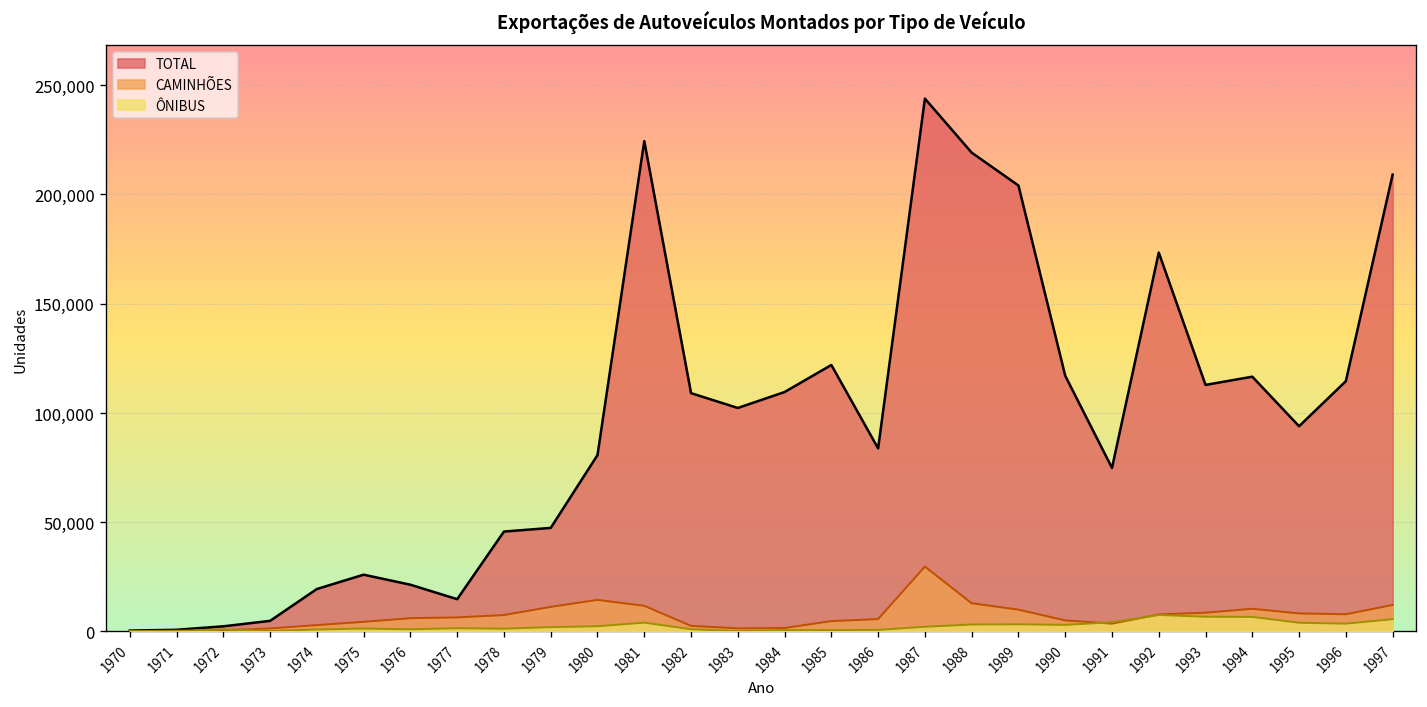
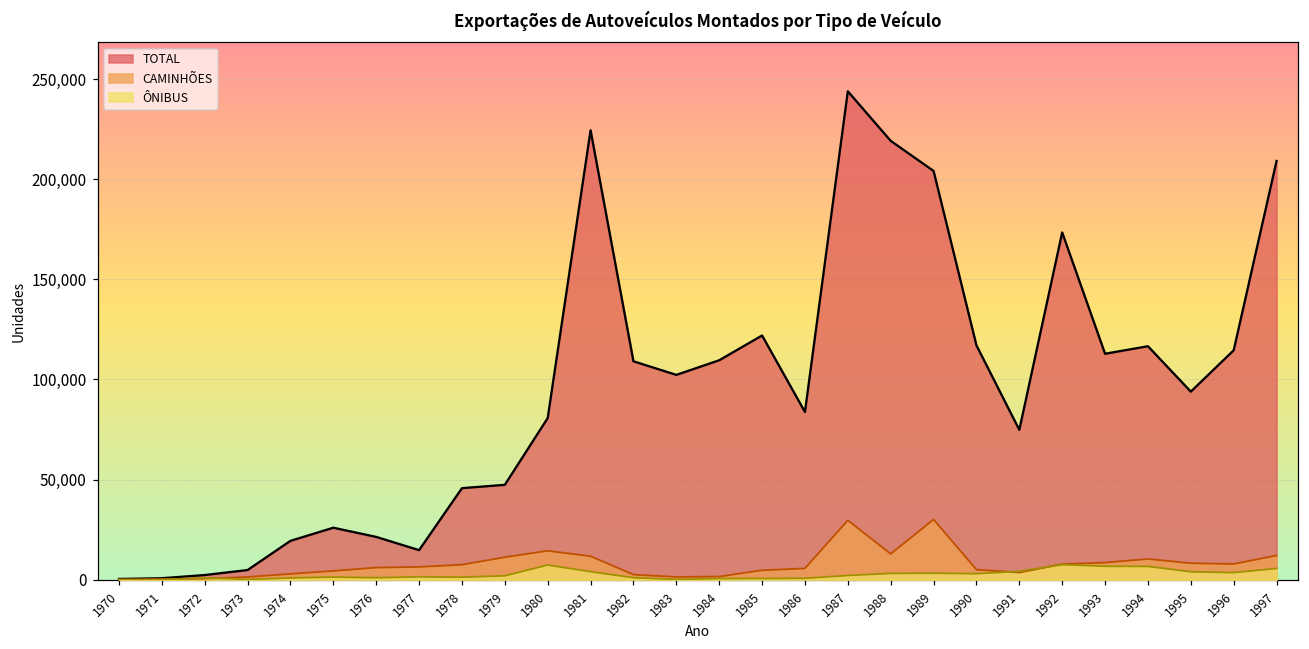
  {
    "TOTAL": {
      "1972": "2,000",
      "1973": "5,000",
      "1974": "19,000",
      "1975": "26,000",
      "1976": "21,000",
      "1977": "15,000",
      "1978": "46,000",
      "1979": "47,000",
      "1980": "81,000",
      "1981": "224,000",
      "1982": "109,000",
      "1983": "102,000",
      "1984": "110,000",
      "1985": "122,000",
      "1986": "84,000",
      "1987": "244,000",
      "1988": "219,000",
      "1989": "204,000",
      "1990": "117,000",
      "1991": "75,000",
      "1992": "173,000",
      "1993": "113,000",
      "1994": "117,000",
      "1995": "94,000",
      "1996": "115,000",
      "1997": "209,000"
    },
    "CAMINHÕES": {
      "1974": "3,000",
      "1975": "4,000",
      "1976": "6,000",
      "1977": "6,000",
      "1978": "8,000",
      "1979": "11,000",
      "1980": "14,000",
      "1981": "12,000",
      "1982": "3,000",
      "1985": "5,000",
      "1986": "6,000",
      "1987": "30,000",
      "1988": "13,000",
-     "1989": "10,000",
+     "1989": "30,000",
      "1990": "5,000",
      "1993": "9,000",
      "1994": "10,000",
      "1995": "8,000",
      "1996": "8,000",
      "1997": "12,000"
    },
    "ÔNIBUS": {
      "1974": "1,000",
      "1975": "1,000",
      "1976": "1,000",
      "1977": "1,000",
      "1978": "1,000",
      "1979": "2,000",
-     "1980": "2,000",
+     "1980": "7,000",
      "1981": "4,000",
      "1982": "1,000",
      "1985": "1,000",
      "1986": "1,000",
      "1987": "2,000",
      "1988": "3,000",
      "1989": "3,000",
      "1990": "3,000",
      "1993": "7,000",
      "1994": "7,000",
      "1995": "4,000",
      "1996": "4,000",
      "1997": "6,000"
    }
  }
